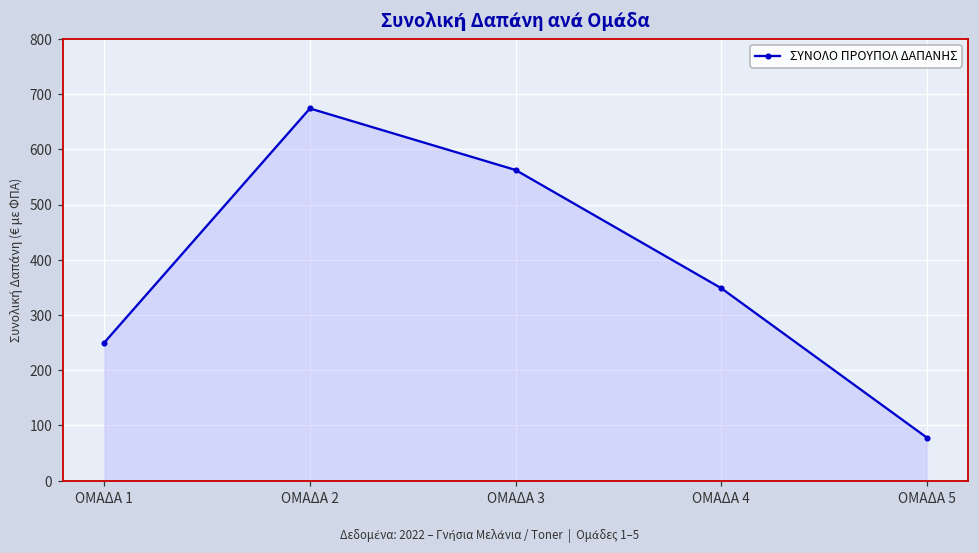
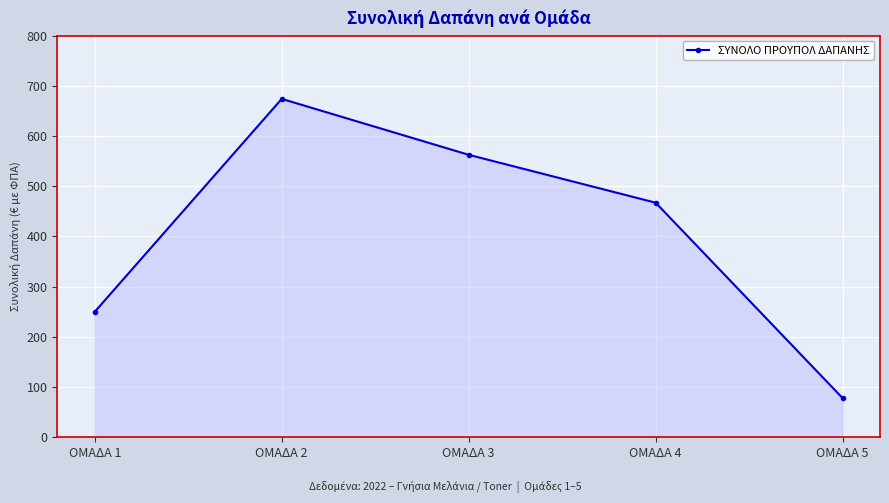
  {
    "ΟΜΑΔΑ 1": 250,
    "ΟΜΑΔΑ 2": 670,
    "ΟΜΑΔΑ 3": 560,
-   "ΟΜΑΔΑ 4": 350,
+   "ΟΜΑΔΑ 4": 470,
    "ΟΜΑΔΑ 5": 80
  }
